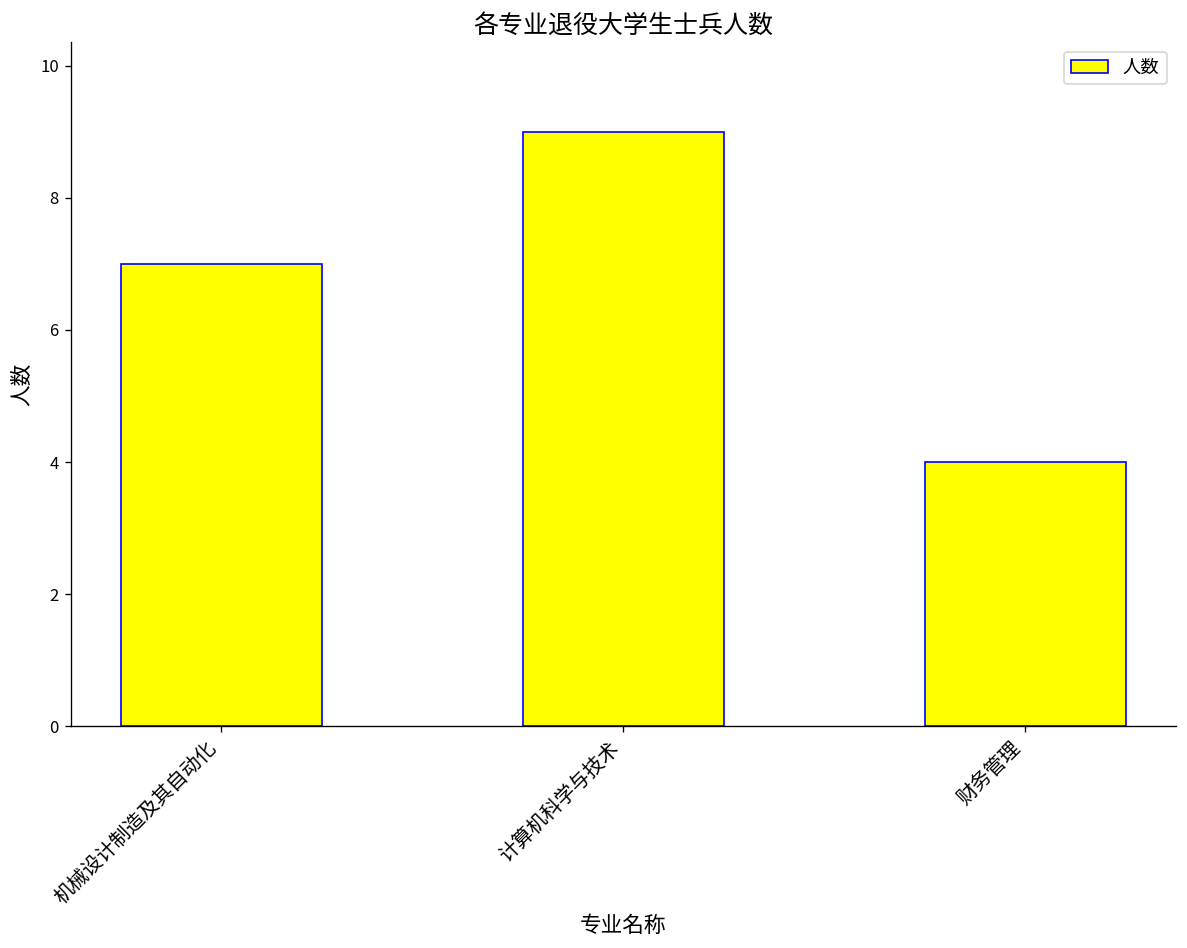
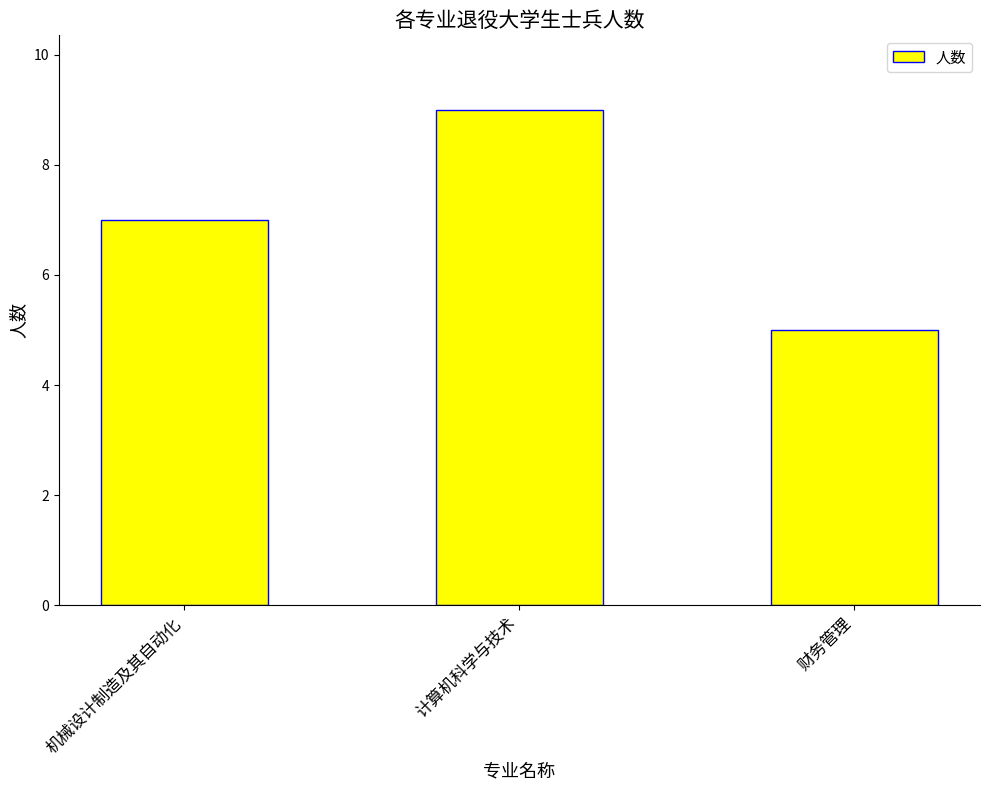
  {
    "机械设计制造及其自动化": 7,
    "计算机科学与技术": 9,
-   "财务管理": 4
+   "财务管理": 5
  }
